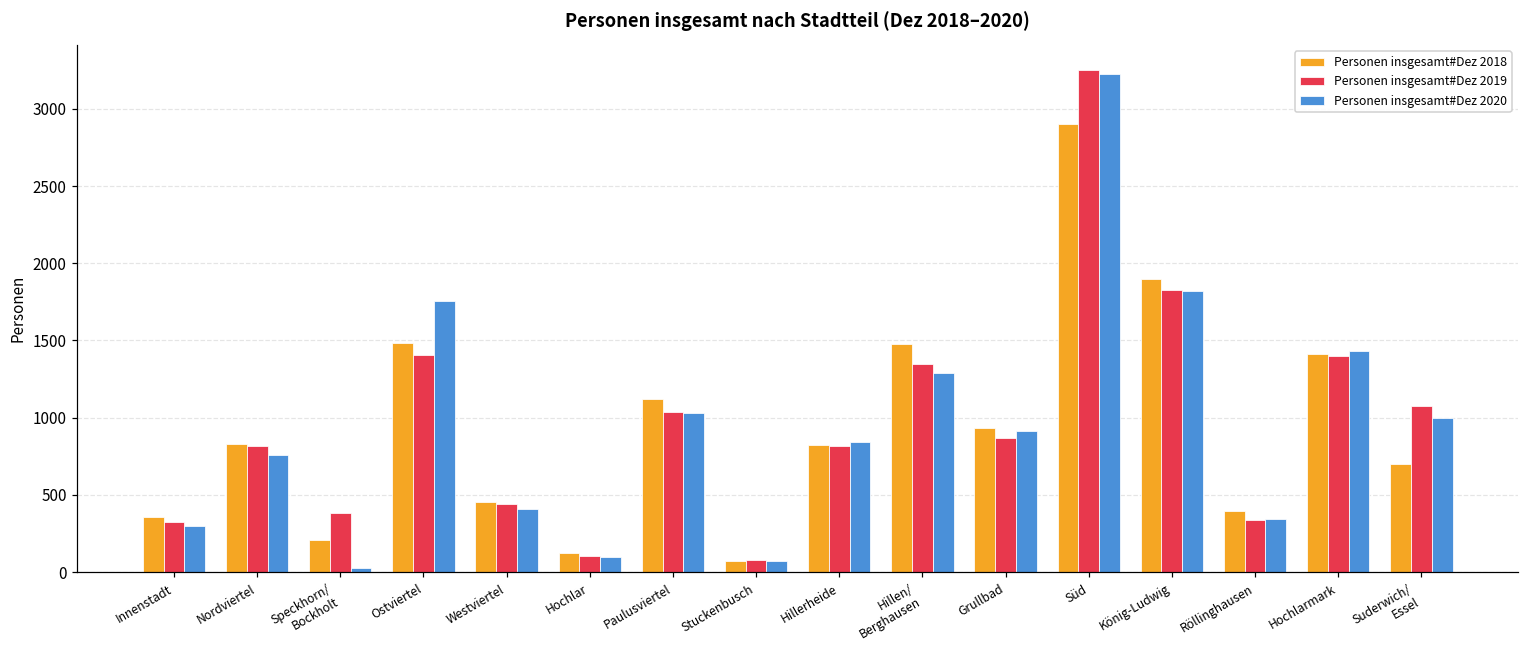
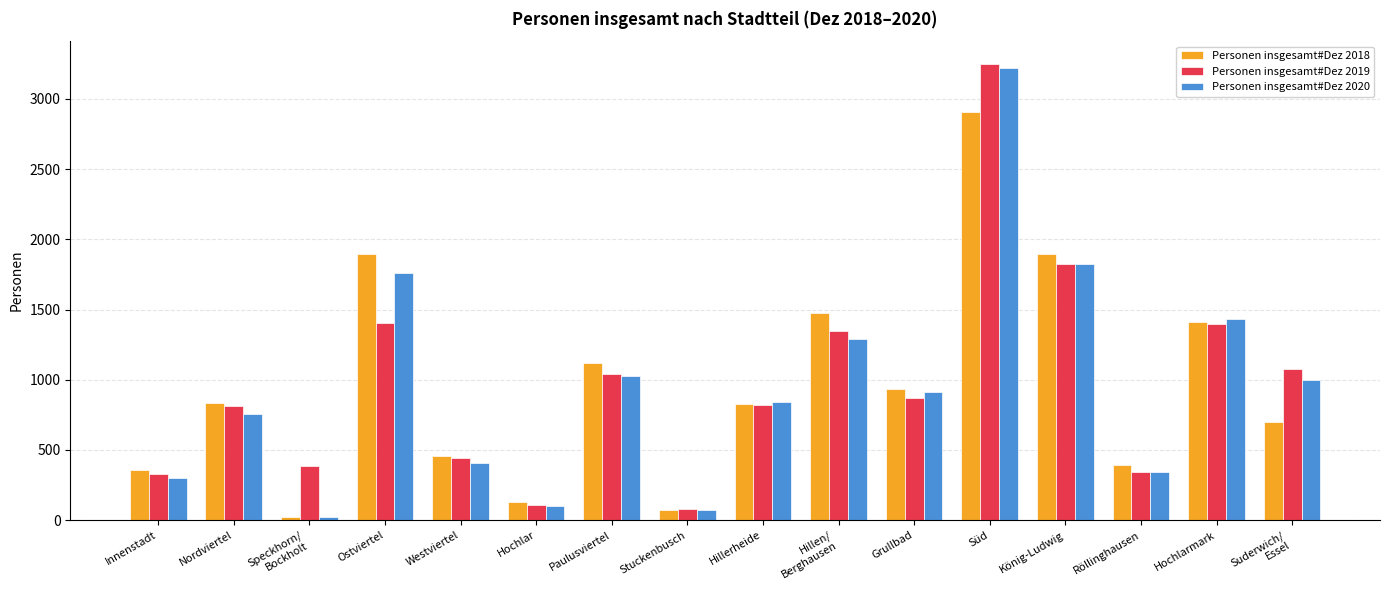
  {
    "Personen insgesamt#Dez 2018": {
      "Innenstadt": 360,
      "Nordviertel": 830,
-     "Speckhorn/ Bockholt": 210,
-     "Ostviertel": 1490,
+     "Speckhorn/ Bockholt": 20,
+     "Ostviertel": 1890,
      "Westviertel": 450,
      "Hochlar": 130,
      "Paulusviertel": 1120,
      "Stuckenbusch": 70,
      "Hillerheide": 830,
      "Hillen/ Berghausen": 1480,
      "Grullbad": 930,
      "Süd": 2910,
      "König-Ludwig": 1900,
      "Röllinghausen": 390,
      "Hochlarmark": 1410,
      "Suderwich/ Essel": 700
    },
    "Personen insgesamt#Dez 2019": {
      "Innenstadt": 330,
      "Nordviertel": 820,
      "Speckhorn/ Bockholt": 390,
      "Ostviertel": 1410,
      "Westviertel": 440,
      "Hochlar": 110,
      "Paulusviertel": 1040,
      "Stuckenbusch": 80,
      "Hillerheide": 820,
      "Hillen/ Berghausen": 1350,
      "Grullbad": 870,
      "Süd": 3250,
      "König-Ludwig": 1830,
      "Röllinghausen": 340,
      "Hochlarmark": 1400,
      "Suderwich/ Essel": 1080
    },
    "Personen insgesamt#Dez 2020": {
      "Innenstadt": 300,
      "Nordviertel": 760,
      "Speckhorn/ Bockholt": 20,
      "Ostviertel": 1760,
      "Westviertel": 410,
      "Hochlar": 100,
      "Paulusviertel": 1030,
      "Stuckenbusch": 70,
      "Hillerheide": 850,
      "Hillen/ Berghausen": 1290,
      "Grullbad": 910,
      "Süd": 3220,
      "König-Ludwig": 1820,
      "Röllinghausen": 340,
      "Hochlarmark": 1430,
      "Suderwich/ Essel": 1000
    }
  }
